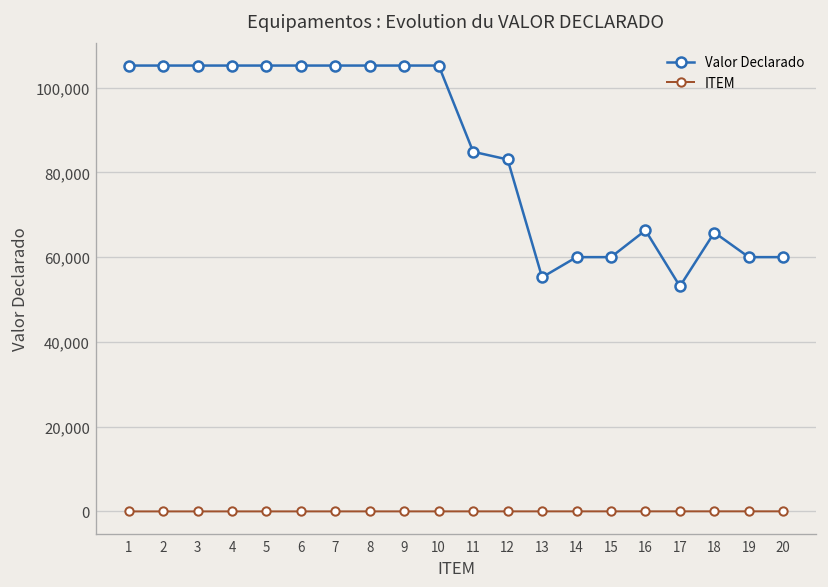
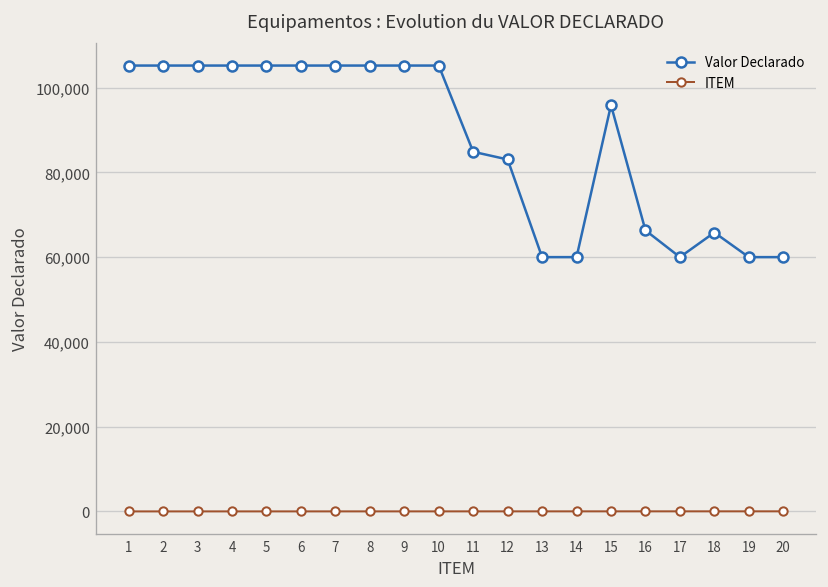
  {
    "Valor Declarado": {
      "1": "105,000",
      "2": "105,000",
      "3": "105,000",
      "4": "105,000",
      "5": "105,000",
      "6": "105,000",
      "7": "105,000",
      "8": "105,000",
      "9": "105,000",
      "10": "105,000",
      "11": "85,000",
      "12": "83,000",
-     "13": "55,000",
+     "13": "60,000",
      "14": "60,000",
-     "15": "60,000",
+     "15": "96,000",
      "16": "66,000",
-     "17": "53,000",
+     "17": "60,000",
      "18": "66,000",
      "19": "60,000",
      "20": "60,000"
    },
    "ITEM": {
      "1": "0",
      "2": "0",
      "3": "0",
      "4": "0",
      "5": "0",
      "6": "0",
      "7": "0",
      "8": "0",
      "9": "0",
      "10": "0",
      "11": "0",
      "12": "0",
      "13": "0",
      "14": "0",
      "15": "0",
      "16": "0",
      "17": "0",
      "18": "0",
      "19": "0",
      "20": "0"
    }
  }
